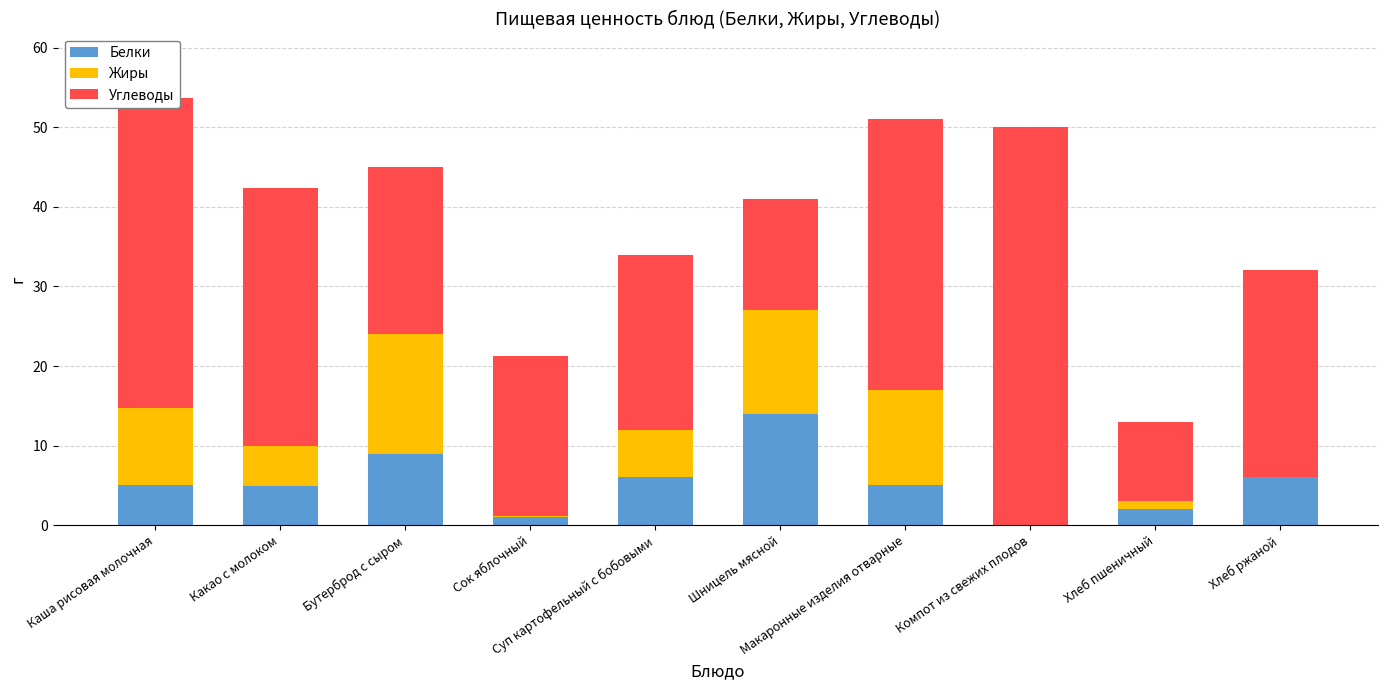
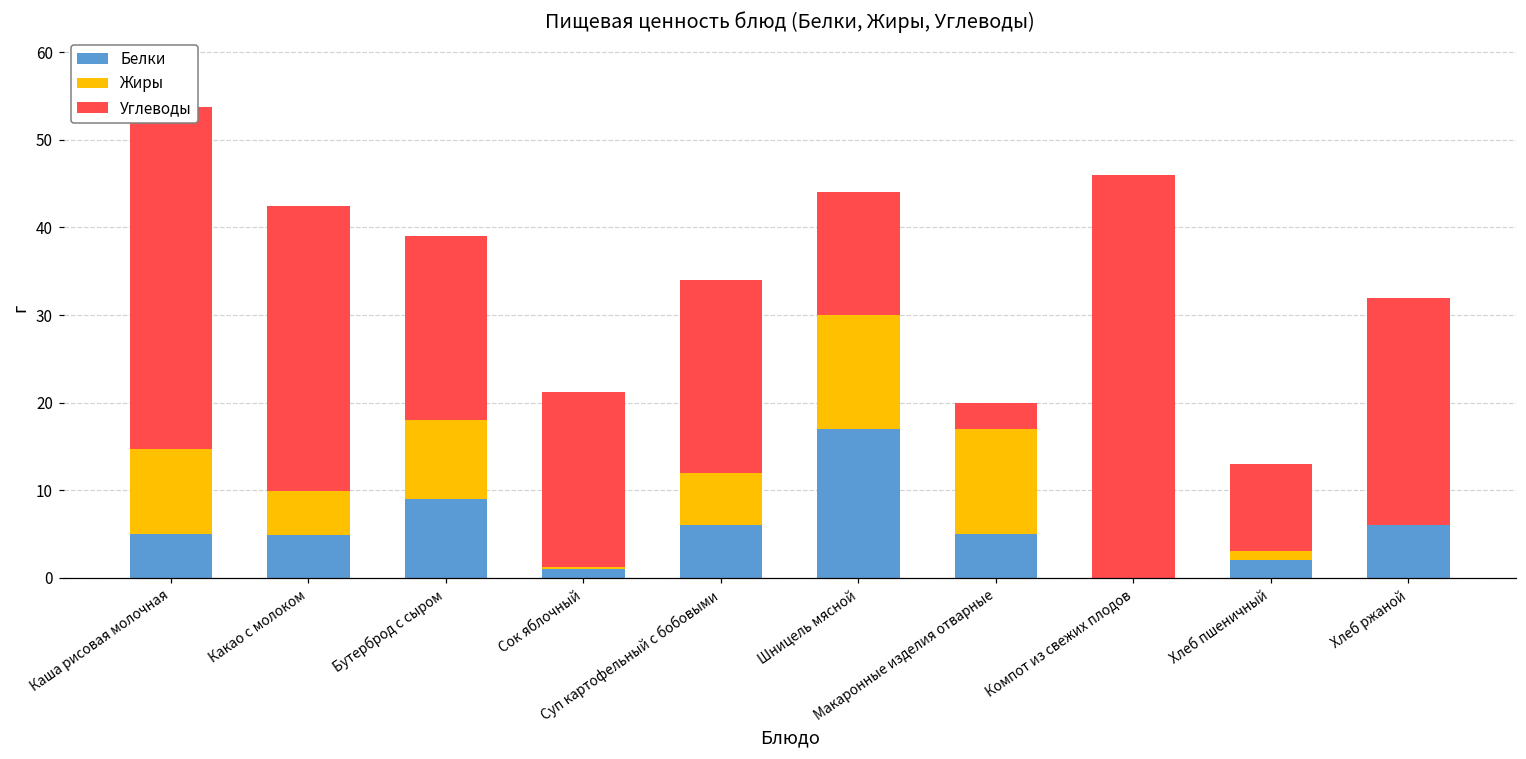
  {
    "Белки": {
      "Каша рисовая молочная": 5,
      "Какао с молоком": 5,
      "Бутерброд с сыром": 9,
      "Сок яблочный": 1,
      "Суп картофельный с бобовыми": 6,
-     "Шницель мясной": 14,
+     "Шницель мясной": 17,
      "Макаронные изделия отварные": 5,
      "Компот из свежих плодов": 0,
      "Хлеб пшеничный": 2,
      "Хлеб ржаной": 6
    },
    "Жиры": {
      "Каша рисовая молочная": 10,
      "Какао с молоком": 5,
-     "Бутерброд с сыром": 15,
+     "Бутерброд с сыром": 9,
      "Суп картофельный с бобовыми": 6,
      "Шницель мясной": 13,
      "Макаронные изделия отварные": 12,
      "Компот из свежих плодов": 0,
      "Хлеб пшеничный": 1,
      "Хлеб ржаной": 0
    },
    "Углеводы": {
      "Какао с молоком": 33,
      "Бутерброд с сыром": 21,
      "Сок яблочный": 20,
      "Суп картофельный с бобовыми": 22,
      "Шницель мясной": 14,
-     "Макаронные изделия отварные": 34,
-     "Компот из свежих плодов": 50,
+     "Макаронные изделия отварные": 3,
+     "Компот из свежих плодов": 46,
      "Хлеб пшеничный": 10,
      "Хлеб ржаной": 26
    }
  }
